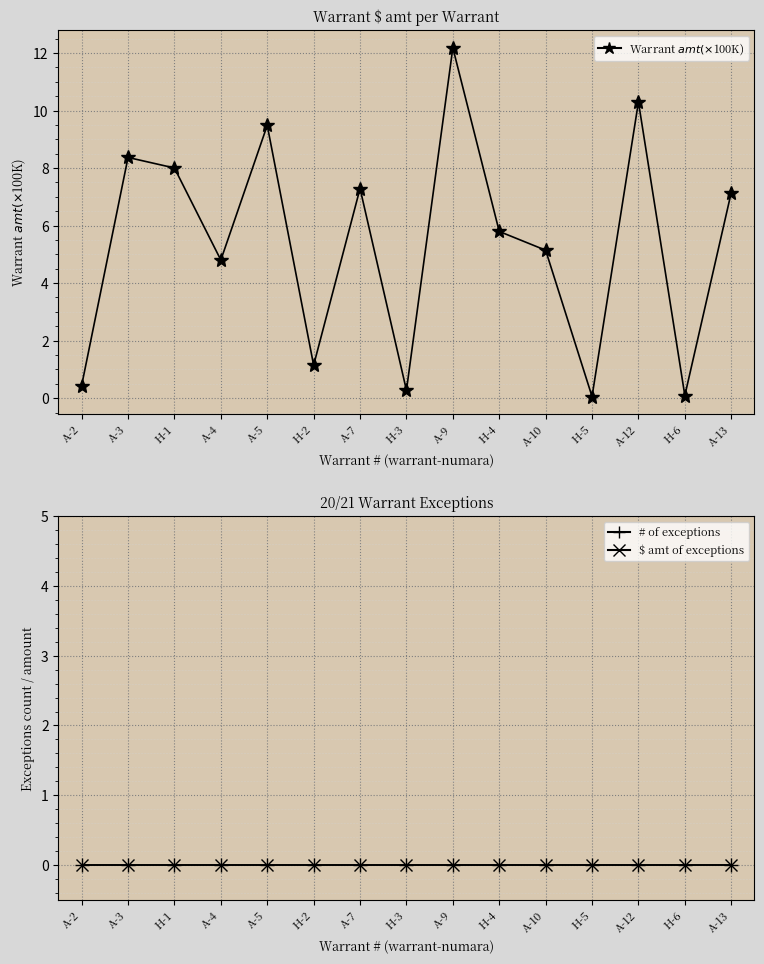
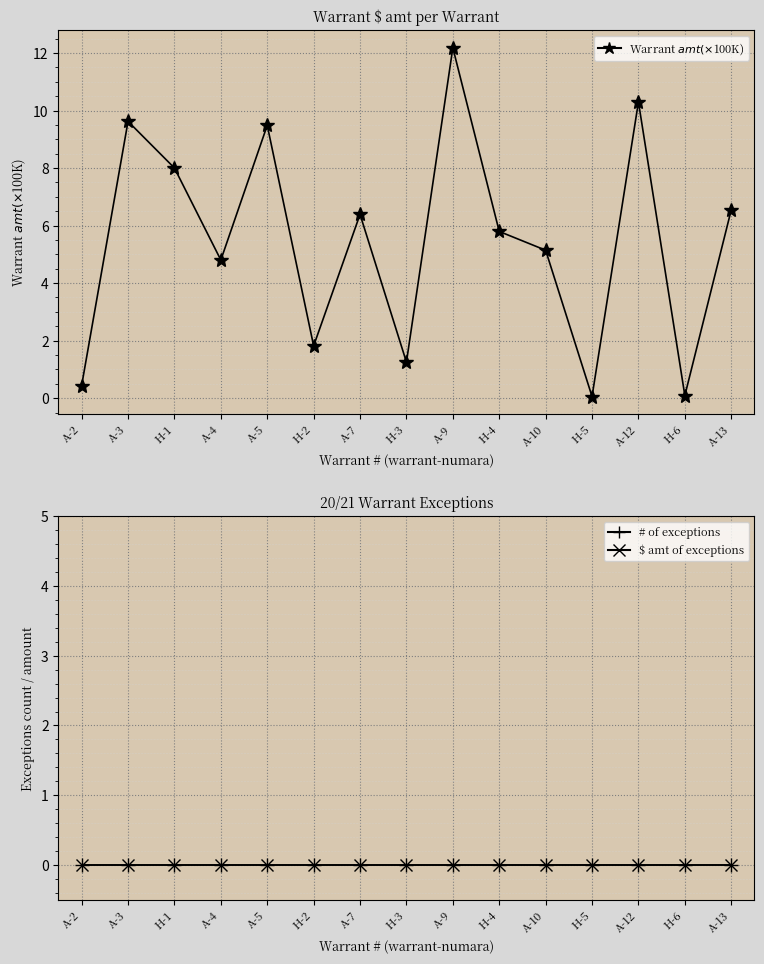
  {
    "Warrant $ amt per Warrant": {
      "A-2": 0.4,
-     "A-3": 8.4,
+     "A-3": 9.6,
      "H-1": 8.0,
      "A-4": 4.8,
      "A-5": 9.5,
-     "H-2": 1.1,
-     "A-7": 7.3,
-     "H-3": 0.3,
+     "H-2": 1.8,
+     "A-7": 6.4,
+     "H-3": 1.3,
      "A-9": 12.2,
      "H-4": 5.8,
      "A-10": 5.1,
      "H-5": 0.1,
      "A-12": 10.3,
      "H-6": 0.1,
-     "A-13": 7.1
+     "A-13": 6.5
    },
    "20/21 Warrant Exceptions": {
      "A-2": 0.0,
      "A-3": 0.0,
      "H-1": 0.0,
      "A-4": 0.0,
      "A-5": 0.0,
      "H-2": 0.0,
      "A-7": 0.0,
      "H-3": 0.0,
      "A-9": 0.0,
      "H-4": 0.0,
      "A-10": 0.0,
      "H-5": 0.0,
      "A-12": 0.0,
      "H-6": 0.0,
      "A-13": 0.0
    }
  }
